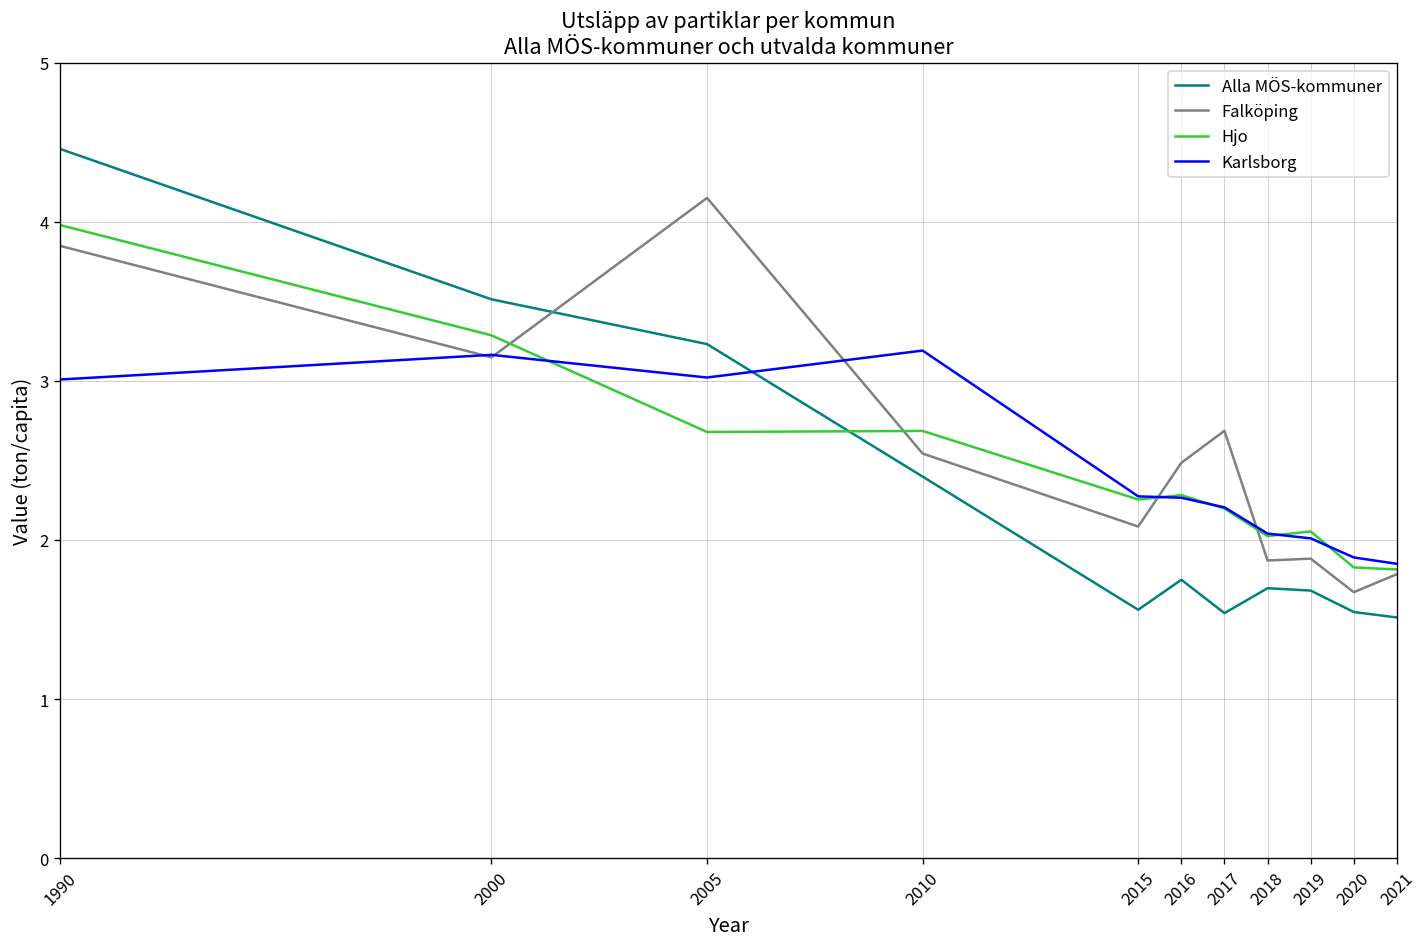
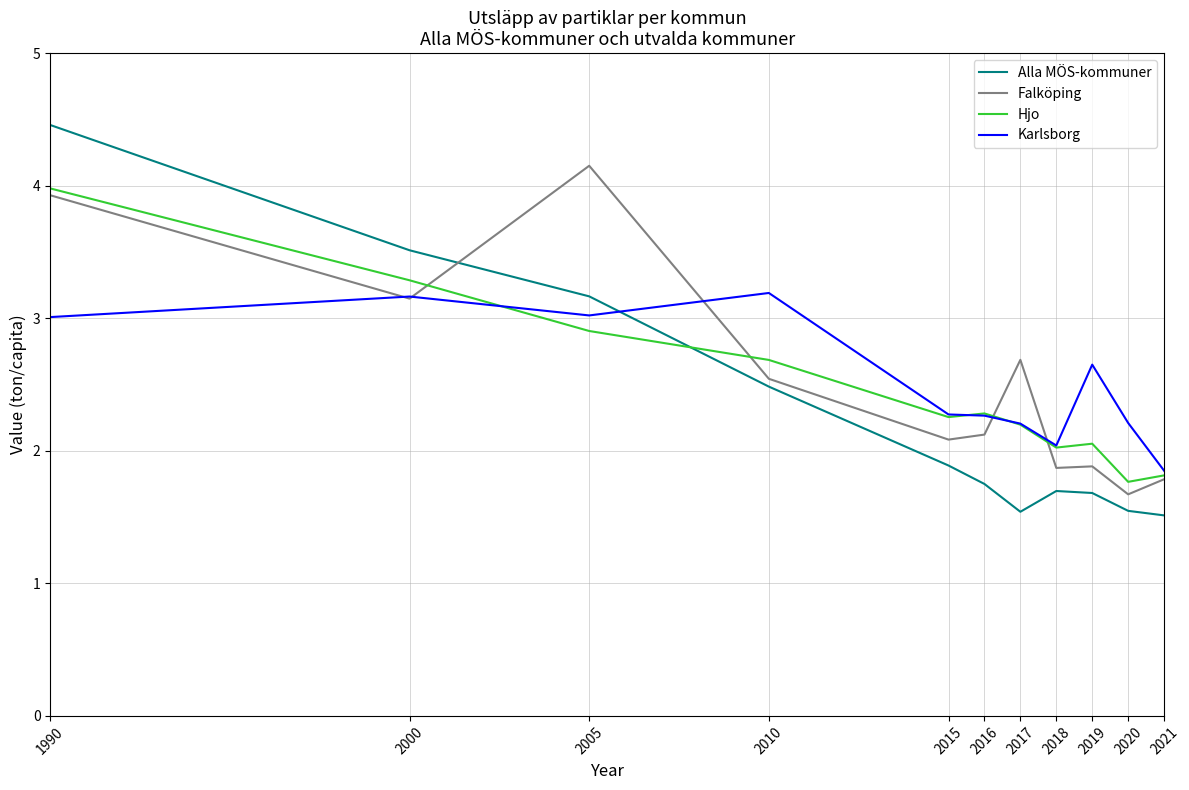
  {
    "Alla MÖS-kommuner": {
      "1990": 4.46,
      "2000": 3.51,
-     "2005": 3.23,
-     "2010": 2.40,
-     "2015": 1.56,
+     "2005": 3.17,
+     "2010": 2.48,
+     "2015": 1.89,
      "2016": 1.75,
      "2017": 1.54,
      "2018": 1.70,
      "2019": 1.68,
      "2020": 1.55,
      "2021": 1.51
    },
    "Falköping": {
-     "1990": 3.85,
+     "1990": 3.93,
      "2005": 4.15,
      "2010": 2.54,
      "2015": 2.08,
-     "2016": 2.49,
+     "2016": 2.12,
      "2017": 2.69,
      "2018": 1.87,
      "2019": 1.88,
      "2020": 1.67,
      "2021": 1.79
    },
    "Hjo": {
      "1990": 3.98,
      "2000": 3.29,
-     "2005": 2.68,
+     "2005": 2.90,
      "2010": 2.69,
      "2015": 2.25,
      "2019": 2.05,
-     "2020": 1.83,
+     "2020": 1.77,
      "2021": 1.81
    },
    "Karlsborg": {
      "1990": 3.01,
      "2005": 3.02,
      "2010": 3.19,
      "2015": 2.27,
-     "2019": 2.01,
-     "2020": 1.89,
+     "2019": 2.65,
+     "2020": 2.21,
      "2021": 1.85
    }
  }
